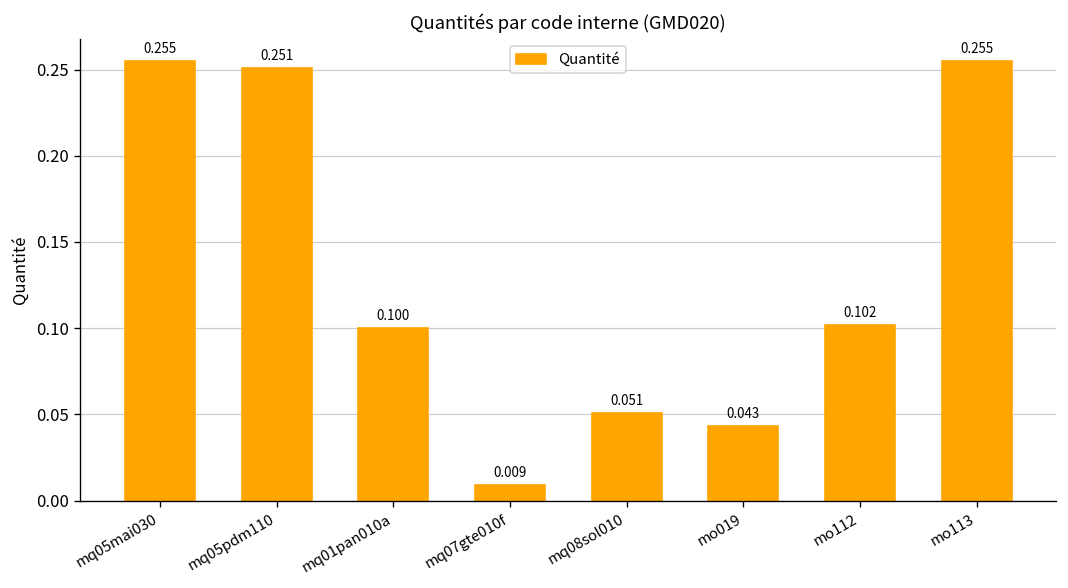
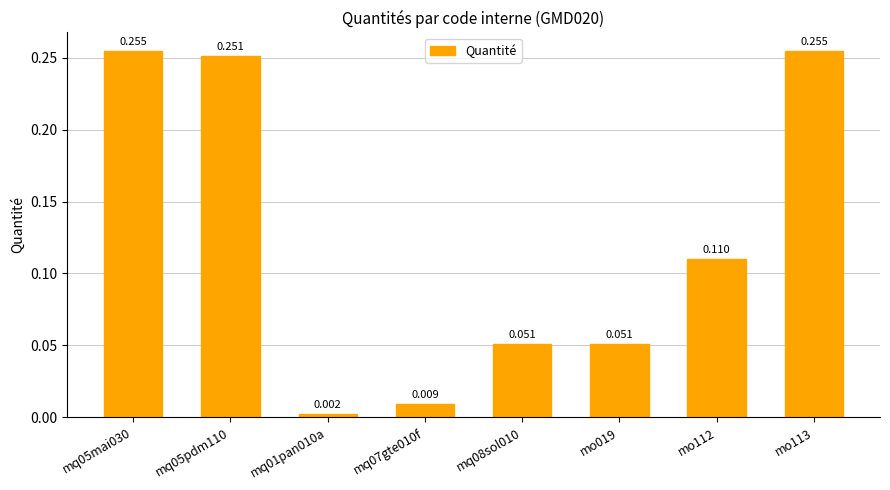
  {
    "mq05mai030": 0.255,
    "mq05pdm110": 0.251,
-   "mq01pan010a": 0.100,
+   "mq01pan010a": 0.002,
    "mq07gte010f": 0.009,
    "mq08sol010": 0.051,
-   "mo019": 0.043,
-   "mo112": 0.102,
+   "mo019": 0.051,
+   "mo112": 0.110,
    "mo113": 0.255
  }
